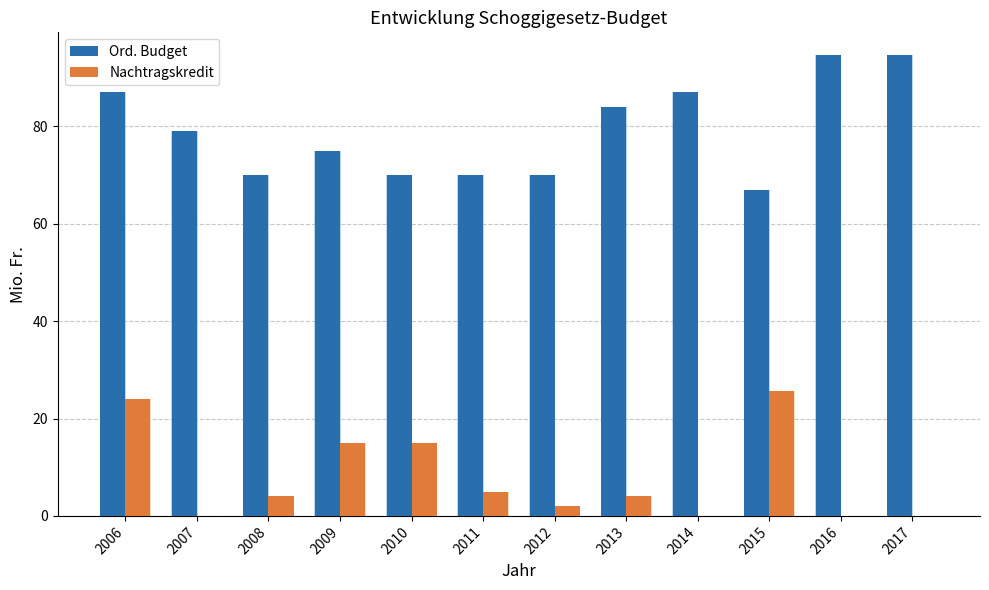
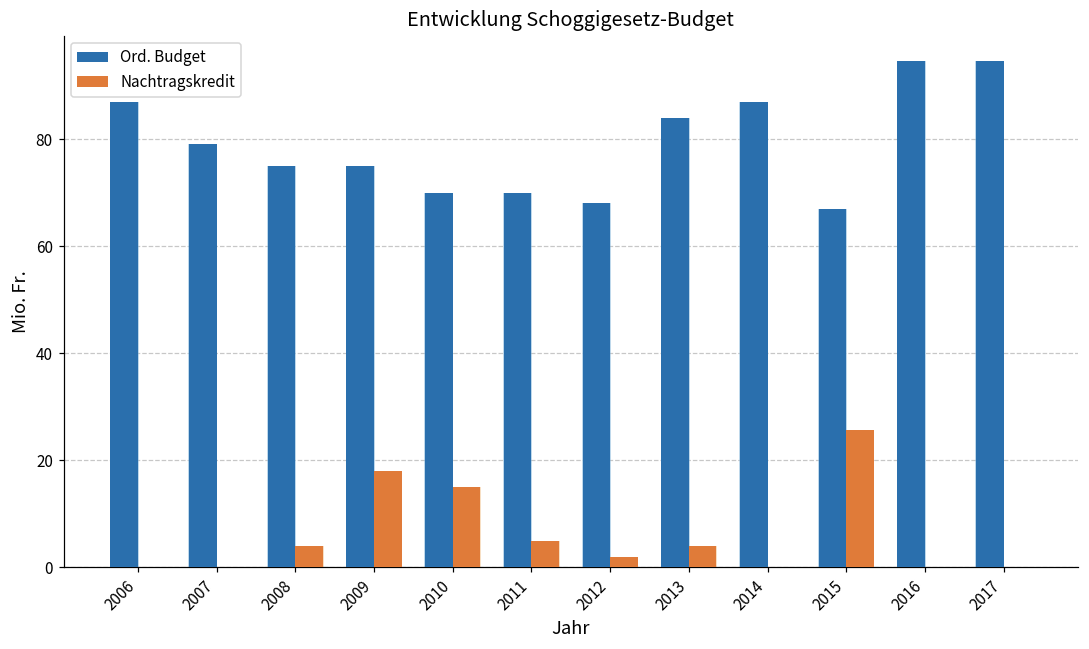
  {
    "Ord. Budget": {
      "2006": 87,
      "2007": 79,
-     "2008": 70,
+     "2008": 75,
      "2009": 75,
      "2010": 70,
      "2011": 70,
-     "2012": 70,
+     "2012": 68,
      "2013": 84,
      "2014": 87,
      "2015": 67,
      "2016": 95,
      "2017": 95
    },
    "Nachtragskredit": {
-     "2006": 24,
+     "2006": 0,
      "2007": 0,
      "2008": 4,
-     "2009": 15,
+     "2009": 18,
      "2010": 15,
      "2011": 5,
      "2012": 2,
      "2013": 4,
      "2014": 0,
      "2015": 26,
      "2016": 0,
      "2017": 0
    }
  }
